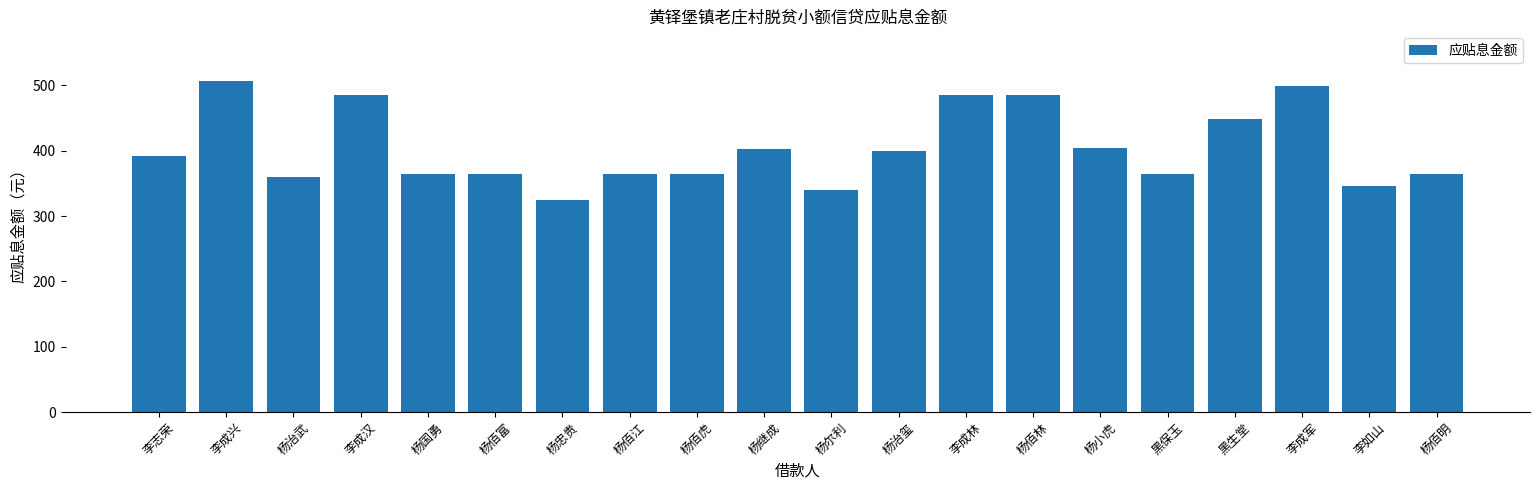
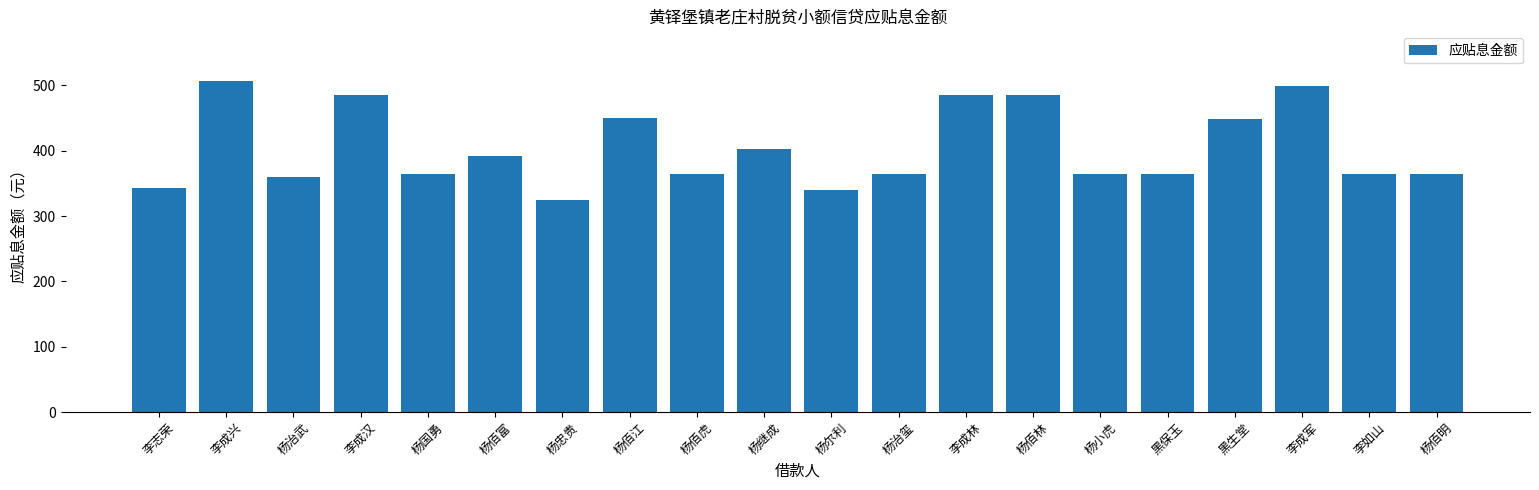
  {
-   "李志荣": 390,
+   "李志荣": 340,
    "李成兴": 510,
    "杨治武": 360,
    "李成汉": 490,
    "杨国勇": 360,
-   "杨佰富": 360,
+   "杨佰富": 390,
    "杨忠贵": 320,
-   "杨佰江": 360,
+   "杨佰江": 450,
    "杨佰虎": 360,
    "杨继成": 400,
    "杨尔利": 340,
-   "杨治玺": 400,
+   "杨治玺": 360,
    "李成林": 490,
    "杨佰林": 490,
-   "杨小虎": 400,
+   "杨小虎": 360,
    "黑保玉": 360,
    "黑生堂": 450,
    "李成军": 500,
-   "李如山": 350,
+   "李如山": 360,
    "杨佰明": 360
  }
